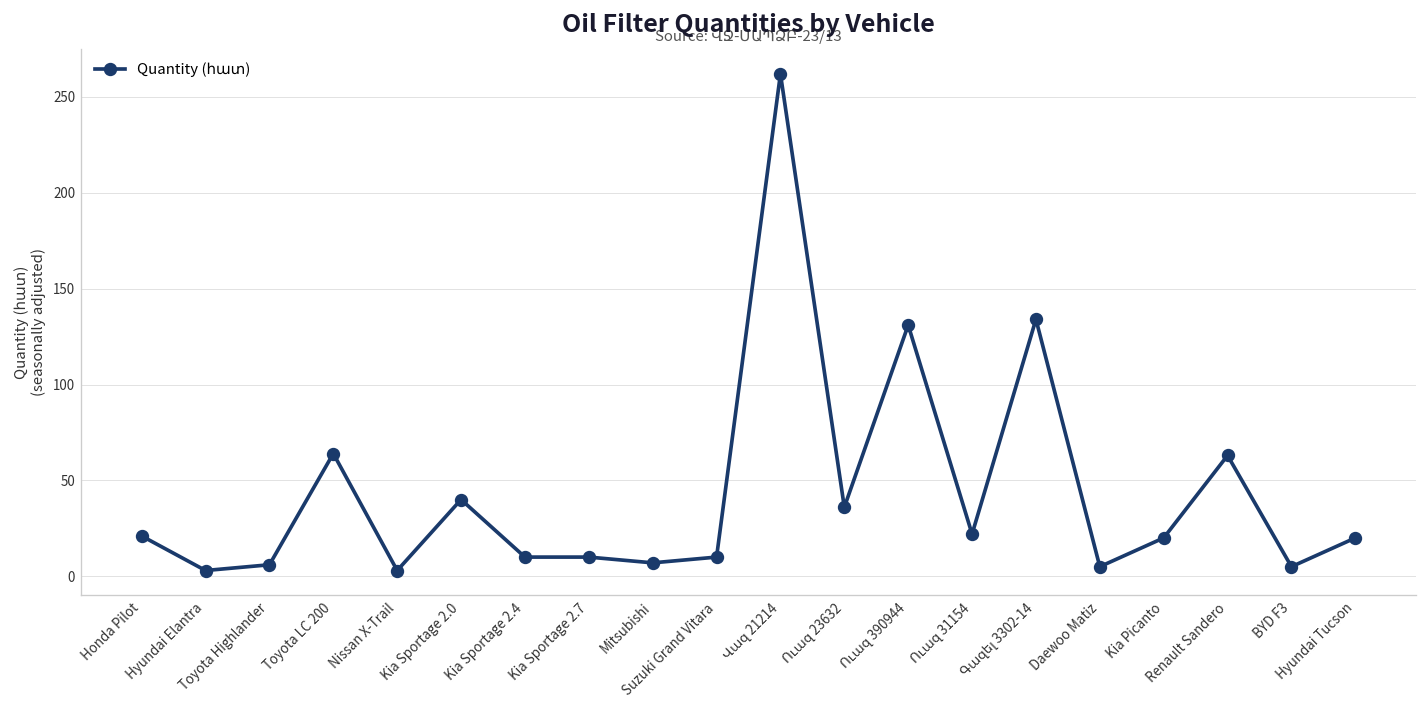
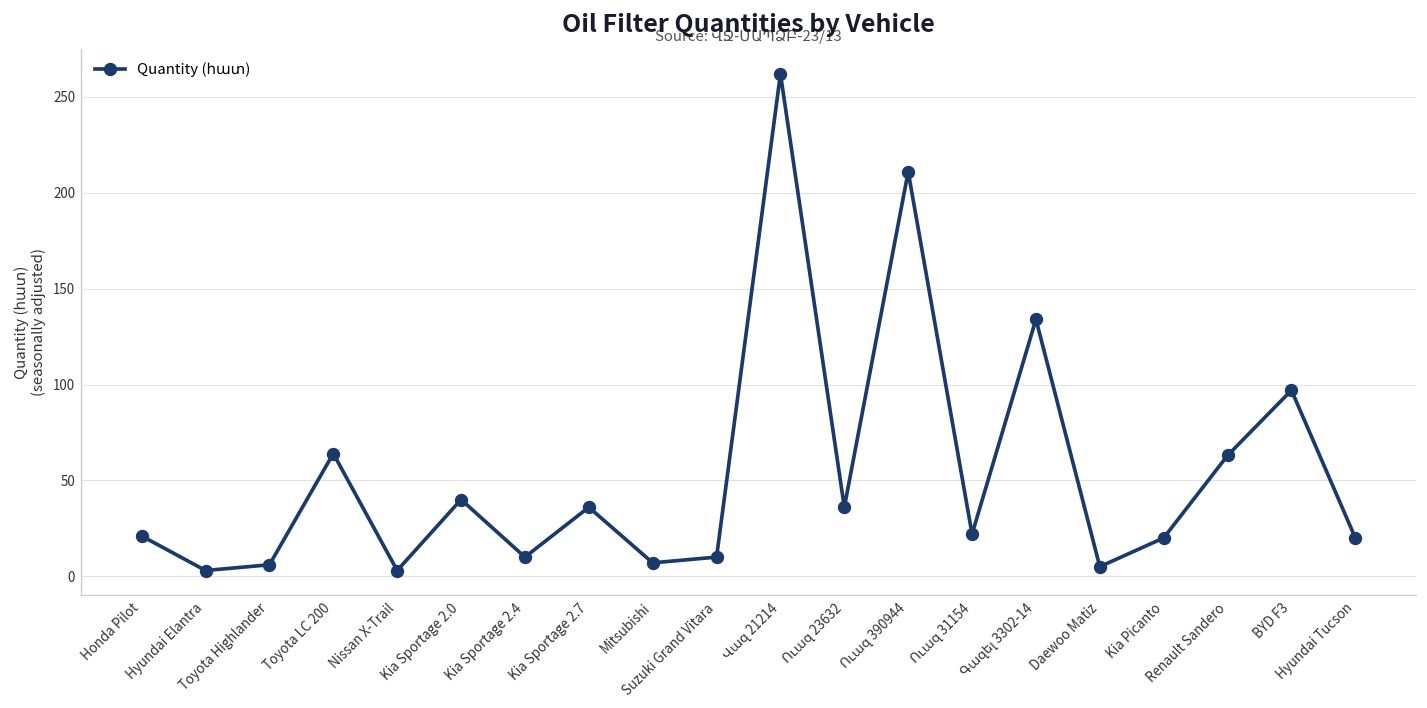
  {
    "Honda Pilot": 21,
    "Hyundai Elantra": 3,
    "Toyota Highlander": 6,
    "Toyota LC 200": 64,
    "Nissan X-Trail": 3,
    "Kia Sportage 2.0": 40,
    "Kia Sportage 2.4": 10,
-   "Kia Sportage 2.7": 10,
+   "Kia Sportage 2.7": 36,
    "Mitsubishi": 7,
    "Suzuki Grand Vitara": 10,
    "Վազ 21214": 262,
    "Ուազ 23632": 36,
-   "Ուազ 390944": 131,
+   "Ուազ 390944": 211,
    "Ուազ 31154": 22,
    "Գազել 3302-14": 134,
    "Daewoo Matiz": 5,
    "Kia Picanto": 20,
    "Renault Sandero": 63,
-   "BYD F3": 5,
+   "BYD F3": 97,
    "Hyundai Tucson": 20
  }
